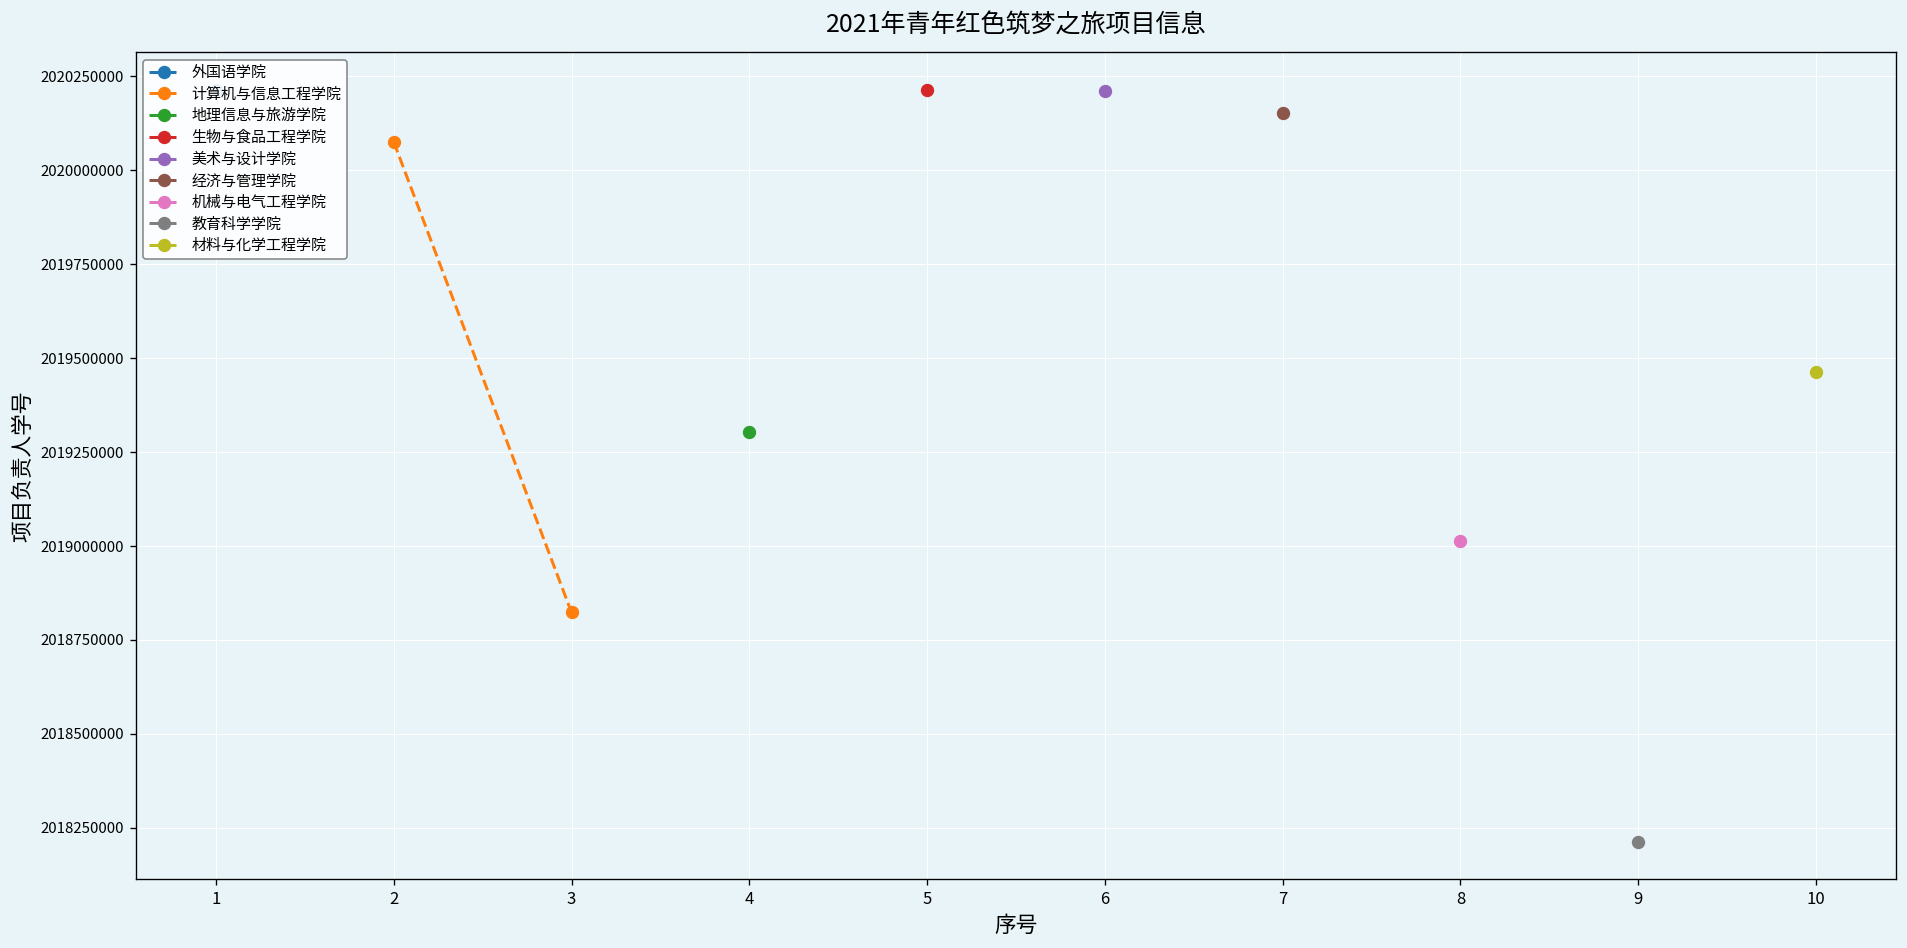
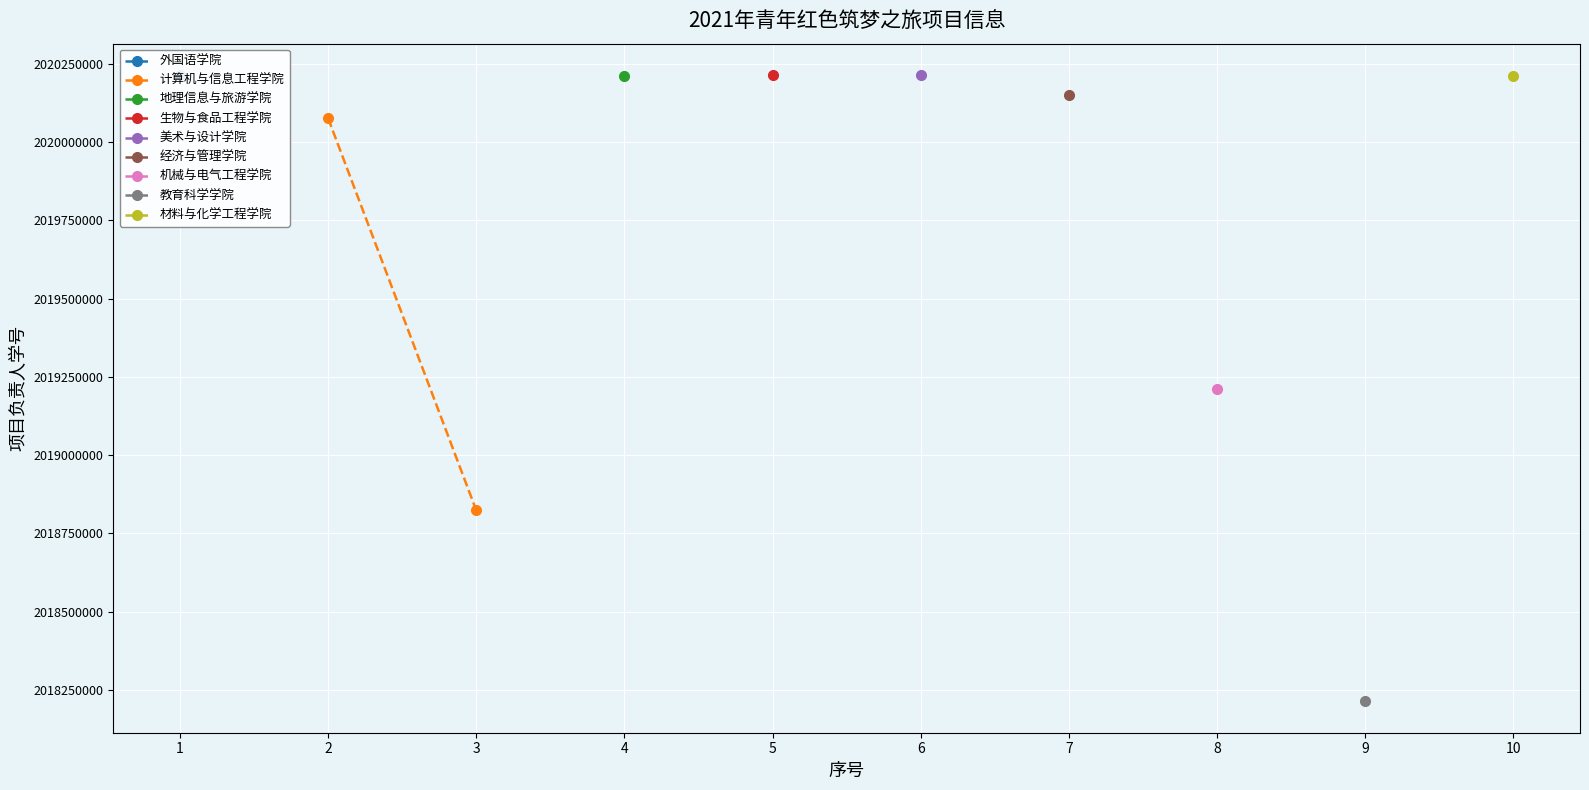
  {
    "计算机与信息工程学院": {
      "2": 2020080000,
      "3": 2018820000
    },
    "地理信息与旅游学院": {
-     "4": 2019300000
+     "4": 2020210000
    },
    "生物与食品工程学院": {
      "5": 2020210000
    },
    "美术与设计学院": {
      "6": 2020210000
    },
    "经济与管理学院": {
      "7": 2020150000
    },
    "机械与电气工程学院": {
-     "8": 2019010000
+     "8": 2019210000
    },
    "教育科学学院": {
      "9": 2018210000
    },
    "材料与化学工程学院": {
-     "10": 2019460000
+     "10": 2020210000
    }
  }
